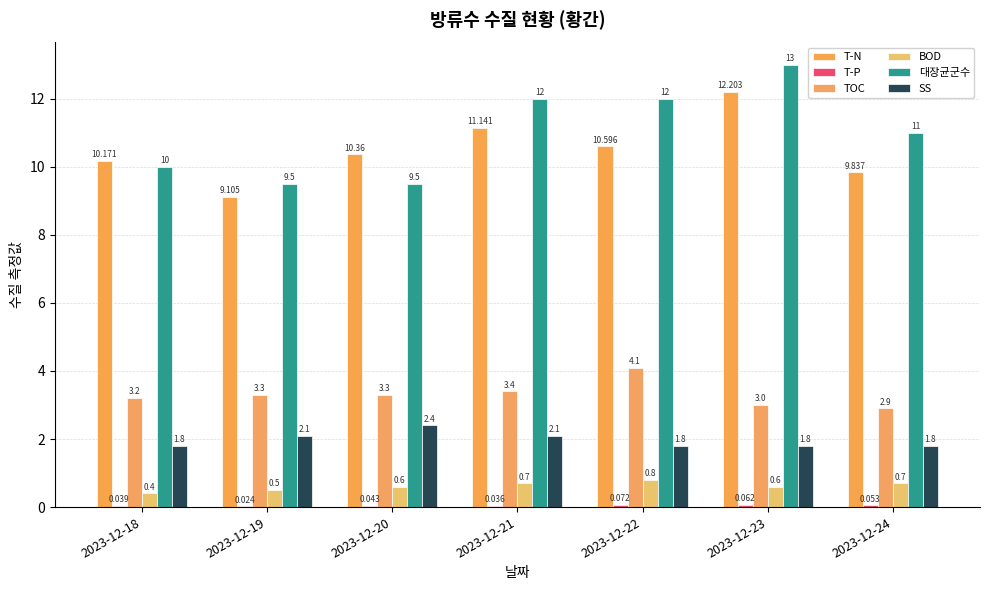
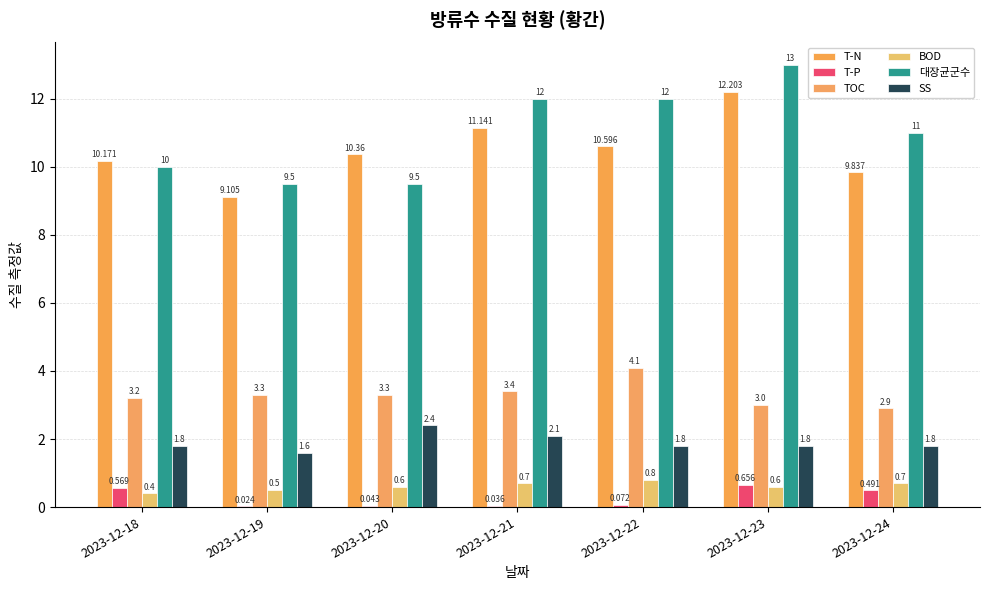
  {
    "T-P": {
-     "2023-12-18": 0.039,
+     "2023-12-18": 0.569,
      "2023-12-19": 0.024,
      "2023-12-20": 0.043,
      "2023-12-21": 0.036,
      "2023-12-22": 0.072,
-     "2023-12-23": 0.062,
-     "2023-12-24": 0.053
+     "2023-12-23": 0.656,
+     "2023-12-24": 0.491
    },
    "대장균군수": {
      "2023-12-18": 10,
      "2023-12-19": 9.5,
      "2023-12-20": 9.5,
      "2023-12-21": 12,
      "2023-12-22": 12,
      "2023-12-23": 13,
      "2023-12-24": 11
    },
    "SS": {
      "2023-12-18": 1.8,
-     "2023-12-19": 2.1,
+     "2023-12-19": 1.6,
      "2023-12-20": 2.4,
      "2023-12-21": 2.1,
      "2023-12-22": 1.8,
      "2023-12-23": 1.8,
      "2023-12-24": 1.8
    }
  }
